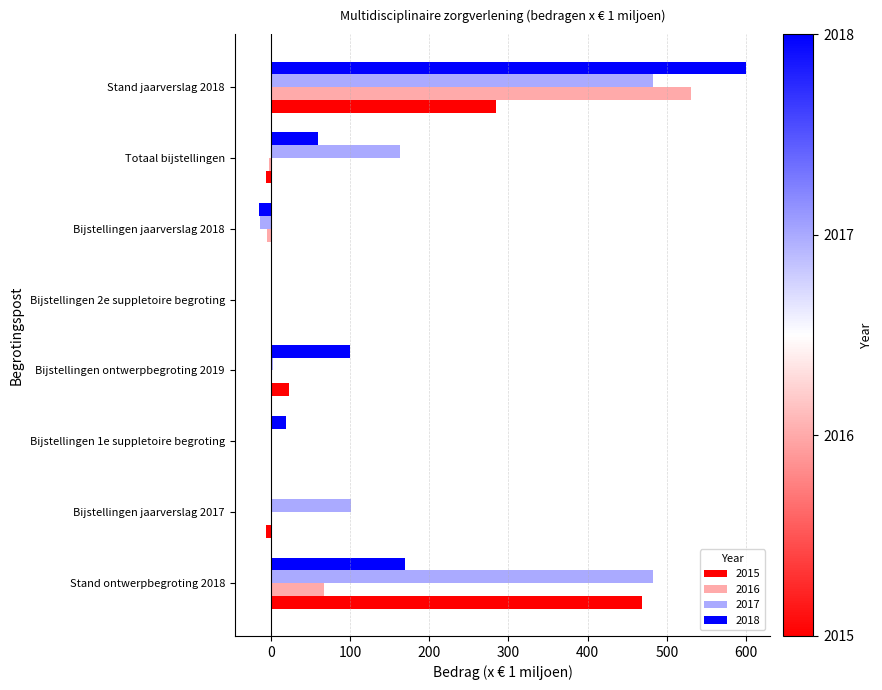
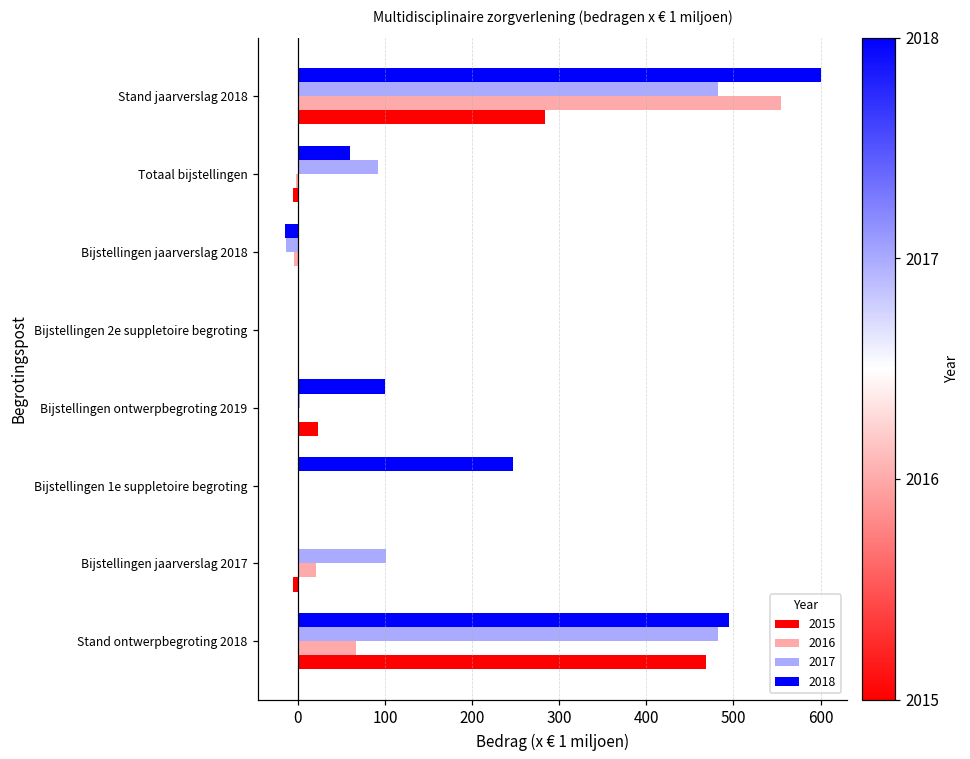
  {
    "2015": {
      "Stand jaarverslag 2018": 280,
      "Totaal bijstellingen": -10,
      "Bijstellingen jaarverslag 2018": 0,
      "Bijstellingen 2e suppletoire begroting": 0,
      "Bijstellingen ontwerpbegroting 2019": 20,
      "Bijstellingen 1e suppletoire begroting": 0,
      "Bijstellingen jaarverslag 2017": -10,
      "Stand ontwerpbegroting 2018": 470
    },
    "2016": {
-     "Stand jaarverslag 2018": 530,
+     "Stand jaarverslag 2018": 550,
      "Bijstellingen jaarverslag 2018": 0,
      "Bijstellingen 2e suppletoire begroting": 0,
      "Bijstellingen 1e suppletoire begroting": 0,
-     "Bijstellingen jaarverslag 2017": 0,
+     "Bijstellingen jaarverslag 2017": 20,
      "Stand ontwerpbegroting 2018": 70
    },
    "2017": {
      "Stand jaarverslag 2018": 480,
-     "Totaal bijstellingen": 160,
+     "Totaal bijstellingen": 90,
      "Bijstellingen jaarverslag 2018": -10,
      "Bijstellingen 2e suppletoire begroting": 0,
      "Bijstellingen 1e suppletoire begroting": 0,
      "Bijstellingen jaarverslag 2017": 100,
      "Stand ontwerpbegroting 2018": 480
    },
    "2018": {
      "Stand jaarverslag 2018": 600,
      "Totaal bijstellingen": 60,
      "Bijstellingen jaarverslag 2018": -10,
      "Bijstellingen 2e suppletoire begroting": 0,
      "Bijstellingen ontwerpbegroting 2019": 100,
-     "Bijstellingen 1e suppletoire begroting": 20,
+     "Bijstellingen 1e suppletoire begroting": 250,
      "Bijstellingen jaarverslag 2017": 0,
-     "Stand ontwerpbegroting 2018": 170
+     "Stand ontwerpbegroting 2018": 490
    }
  }
